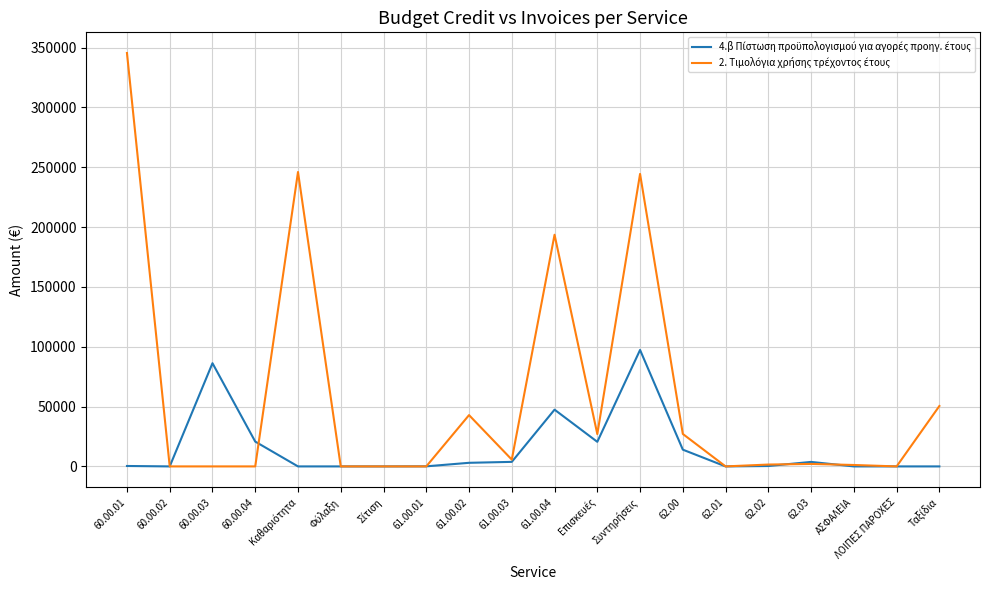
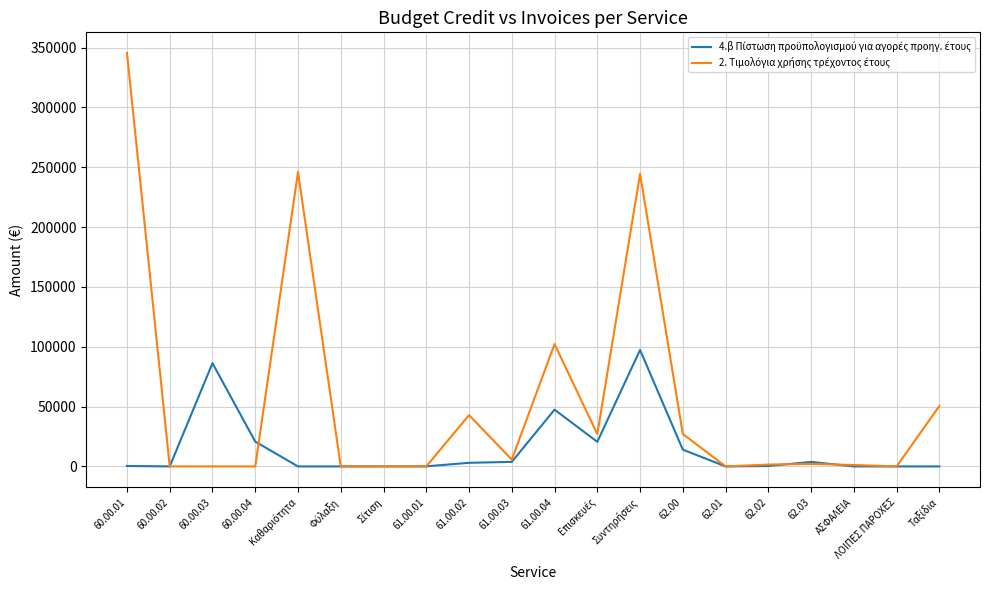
  {
    "4.β Πίστωση προϋπολογισμού για αγορές προηγ. έτους": {
      "60.00.01": 0,
      "60.00.03": 86000,
      "60.00.04": 21000,
      "Καθαριότητα": 0,
      "61.00.02": 3000,
      "61.00.04": 47000,
      "Επισκευές": 21000,
      "Συντηρήσεις": 97000,
      "62.00": 14000,
      "Ταξίδια": 0
    },
    "2. Τιμολόγια χρήσης τρέχοντος έτους": {
      "60.00.01": 346000,
      "60.00.03": 0,
      "60.00.04": 0,
      "Καθαριότητα": 246000,
      "61.00.02": 43000,
-     "61.00.04": 194000,
+     "61.00.04": 102000,
      "Επισκευές": 27000,
      "Συντηρήσεις": 244000,
      "62.00": 27000,
      "Ταξίδια": 50000
    }
  }
